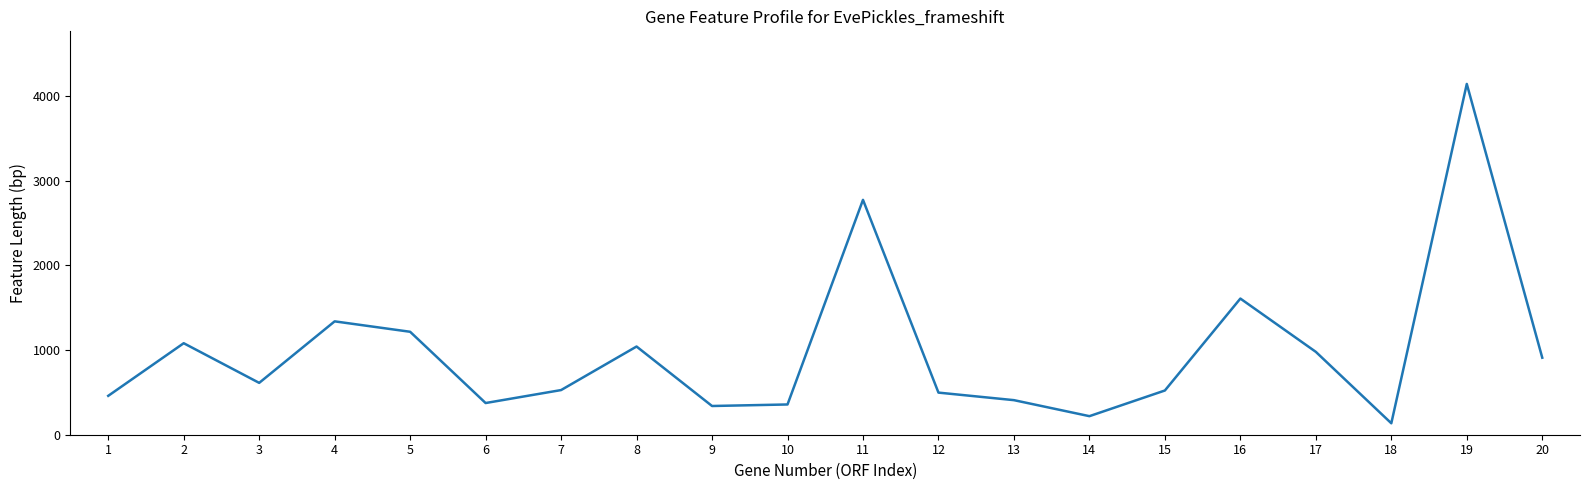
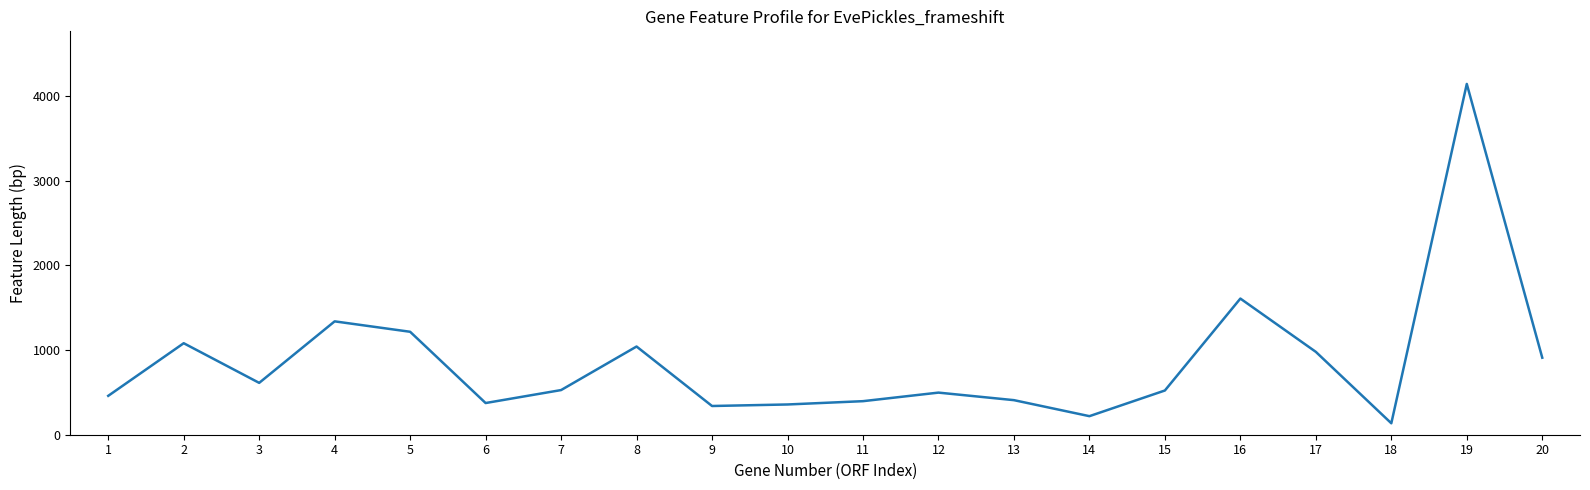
  {
    "1": 500,
    "2": 1100,
    "3": 600,
    "4": 1300,
    "5": 1200,
    "6": 400,
    "7": 500,
    "8": 1000,
    "9": 300,
    "10": 400,
-   "11": 2800,
+   "11": 400,
    "12": 500,
    "13": 400,
    "14": 200,
    "15": 500,
    "16": 1600,
    "17": 1000,
    "18": 100,
    "19": 4100,
    "20": 900
  }
